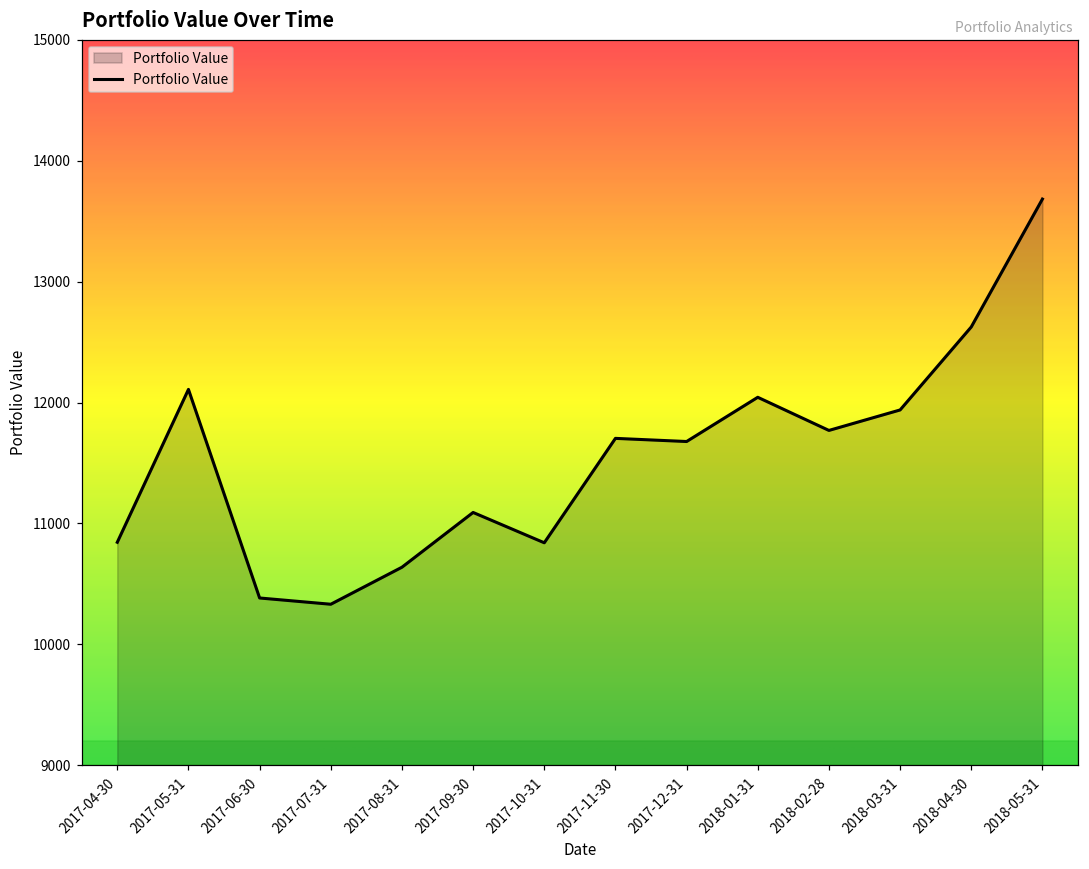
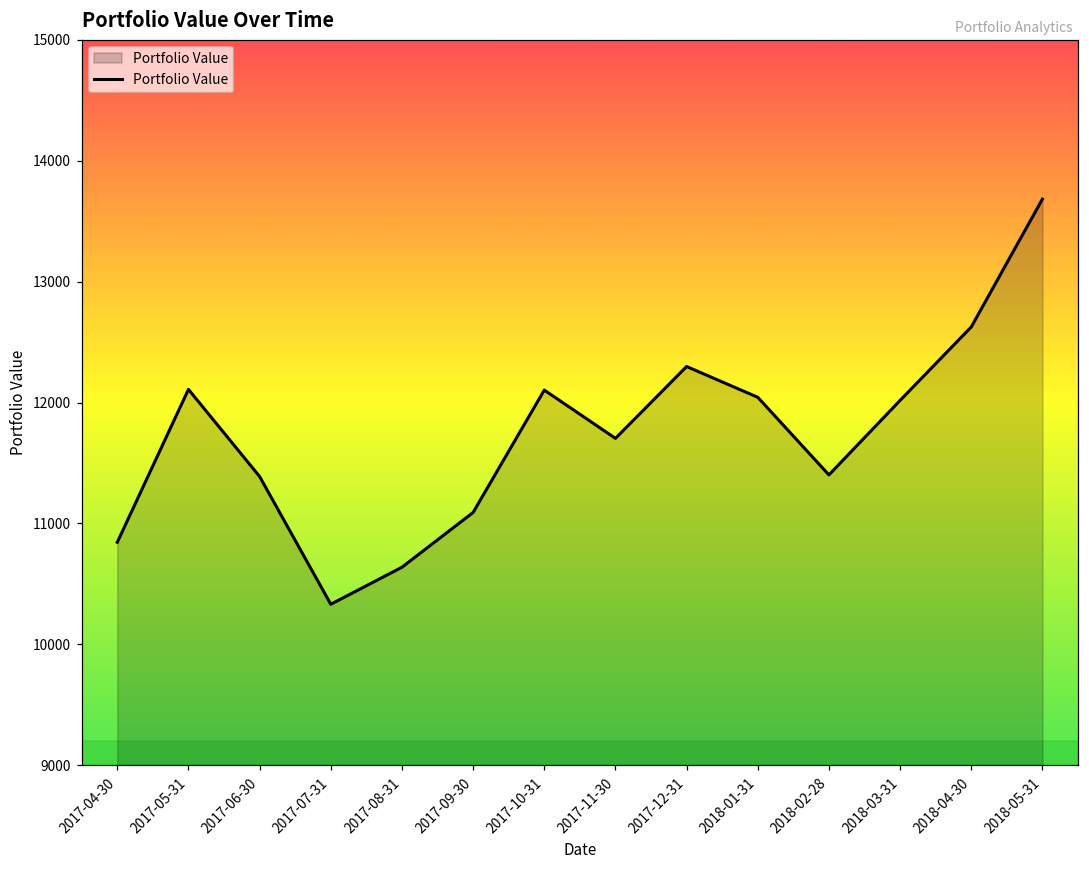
  {
    "2017-04-30": 10840,
    "2017-05-31": 12110,
-   "2017-06-30": 10380,
+   "2017-06-30": 11390,
    "2017-07-31": 10330,
    "2017-08-31": 10640,
    "2017-09-30": 11090,
-   "2017-10-31": 10840,
+   "2017-10-31": 12100,
    "2017-11-30": 11700,
-   "2017-12-31": 11680,
+   "2017-12-31": 12300,
    "2018-01-31": 12040,
-   "2018-02-28": 11770,
-   "2018-03-31": 11940,
+   "2018-02-28": 11400,
+   "2018-03-31": 12020,
    "2018-04-30": 12620,
    "2018-05-31": 13680
  }
